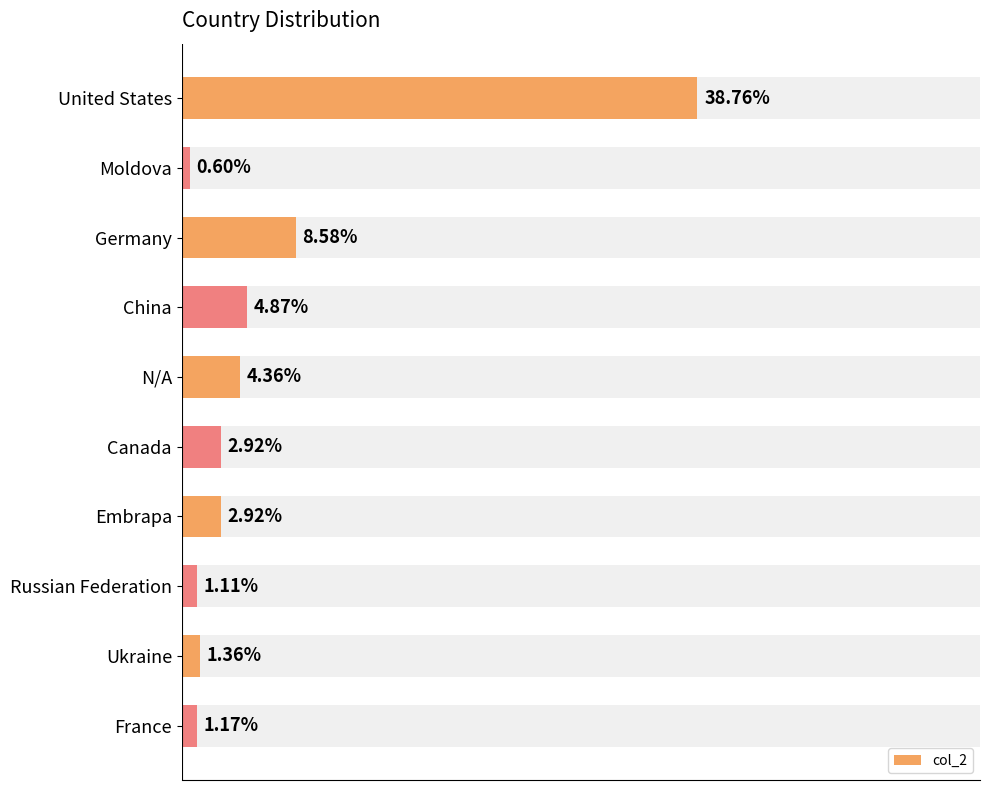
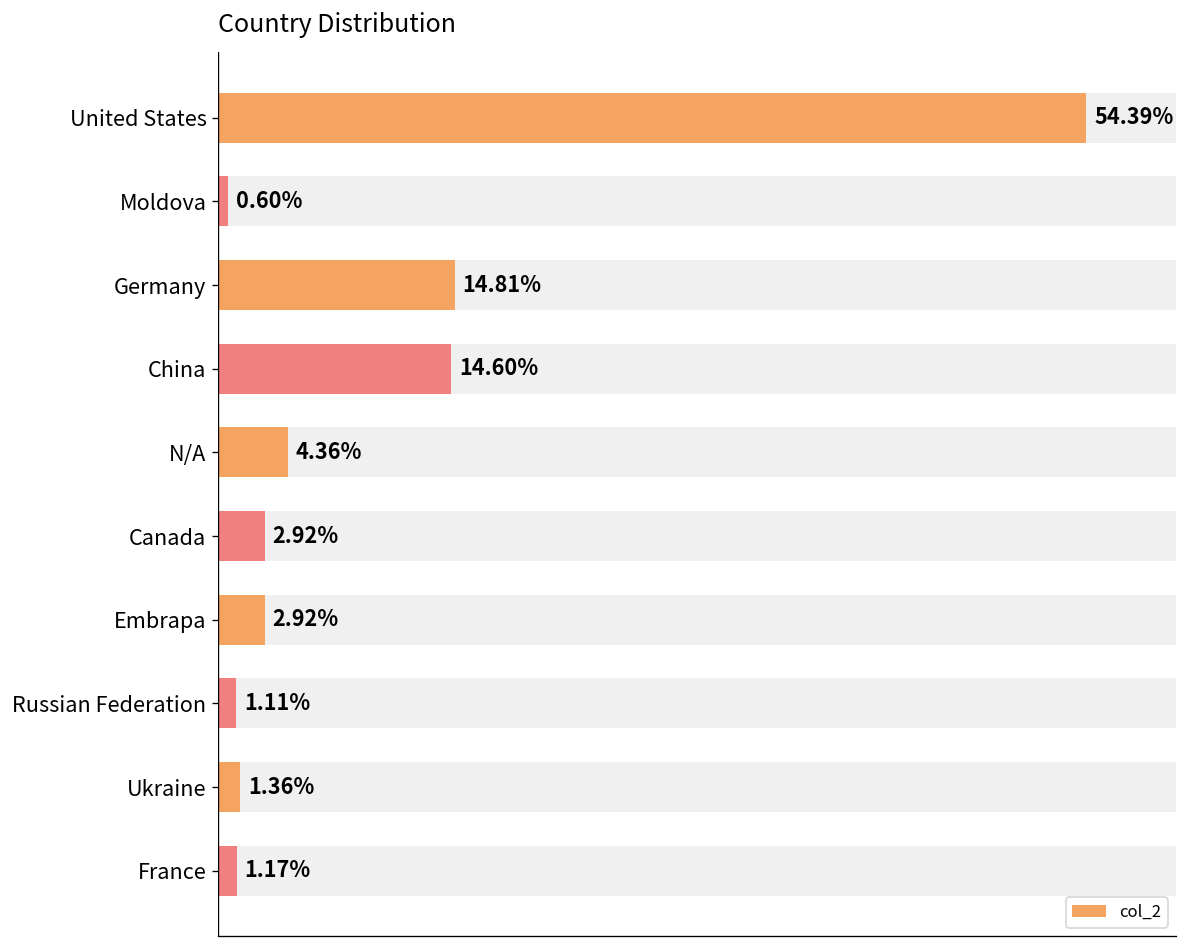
  {
    "col_2": {
-     "United States": "38.76%",
-     "Germany": "8.58%",
-     "China": "4.87%"
+     "United States": "54.39%",
+     "Germany": "14.81%",
+     "China": "14.60%"
    }
  }
